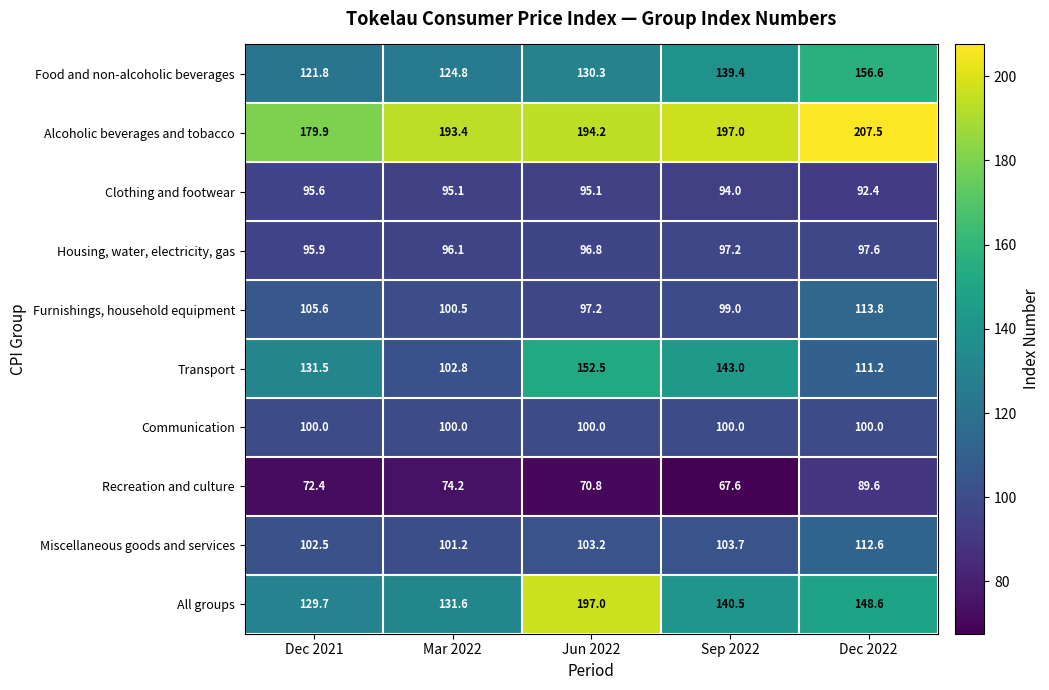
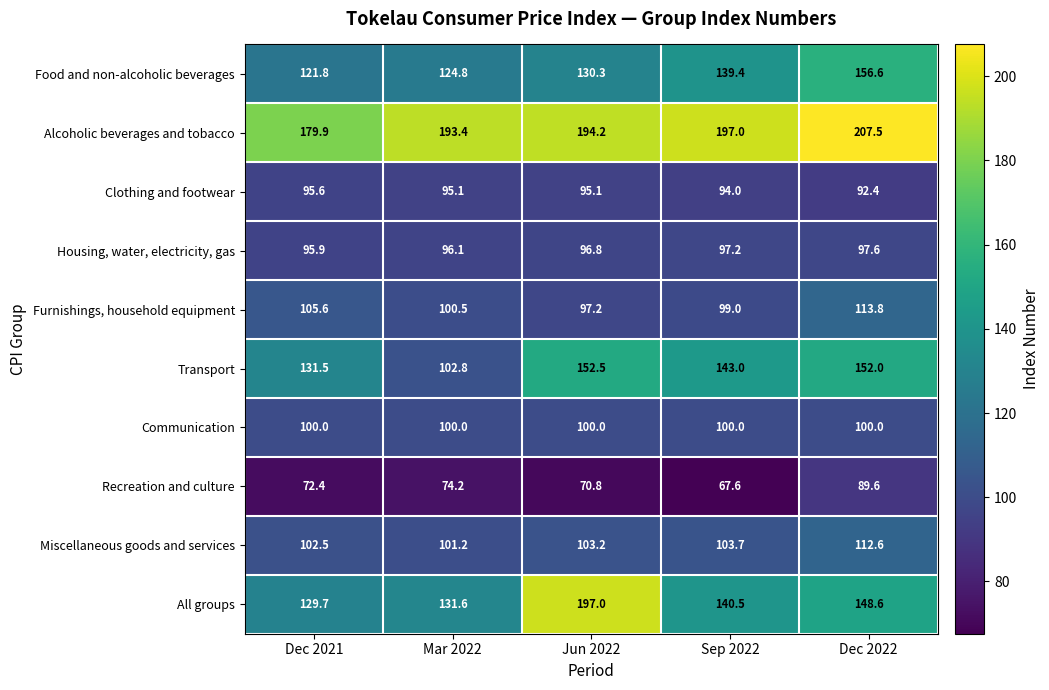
  {
    "Food and non-alcoholic beverages": {
      "Dec 2021": 121.8,
      "Mar 2022": 124.8,
      "Jun 2022": 130.3,
      "Sep 2022": 139.4,
      "Dec 2022": 156.6
    },
    "Alcoholic beverages and tobacco": {
      "Dec 2021": 179.9,
      "Mar 2022": 193.4,
      "Jun 2022": 194.2,
      "Sep 2022": 197.0,
      "Dec 2022": 207.5
    },
    "Clothing and footwear": {
      "Dec 2021": 95.6,
      "Mar 2022": 95.1,
      "Jun 2022": 95.1,
      "Sep 2022": 94.0,
      "Dec 2022": 92.4
    },
    "Housing, water, electricity, gas": {
      "Dec 2021": 95.9,
      "Mar 2022": 96.1,
      "Jun 2022": 96.8,
      "Sep 2022": 97.2,
      "Dec 2022": 97.6
    },
    "Furnishings, household equipment": {
      "Dec 2021": 105.6,
      "Mar 2022": 100.5,
      "Jun 2022": 97.2,
      "Sep 2022": 99.0,
      "Dec 2022": 113.8
    },
    "Transport": {
      "Dec 2021": 131.5,
      "Mar 2022": 102.8,
      "Jun 2022": 152.5,
      "Sep 2022": 143.0,
-     "Dec 2022": 111.2
+     "Dec 2022": 152.0
    },
    "Communication": {
      "Dec 2021": 100.0,
      "Mar 2022": 100.0,
      "Jun 2022": 100.0,
      "Sep 2022": 100.0,
      "Dec 2022": 100.0
    },
    "Recreation and culture": {
      "Dec 2021": 72.4,
      "Mar 2022": 74.2,
      "Jun 2022": 70.8,
      "Sep 2022": 67.6,
      "Dec 2022": 89.6
    },
    "Miscellaneous goods and services": {
      "Dec 2021": 102.5,
      "Mar 2022": 101.2,
      "Jun 2022": 103.2,
      "Sep 2022": 103.7,
      "Dec 2022": 112.6
    },
    "All groups": {
      "Dec 2021": 129.7,
      "Mar 2022": 131.6,
      "Jun 2022": 197.0,
      "Sep 2022": 140.5,
      "Dec 2022": 148.6
    }
  }
